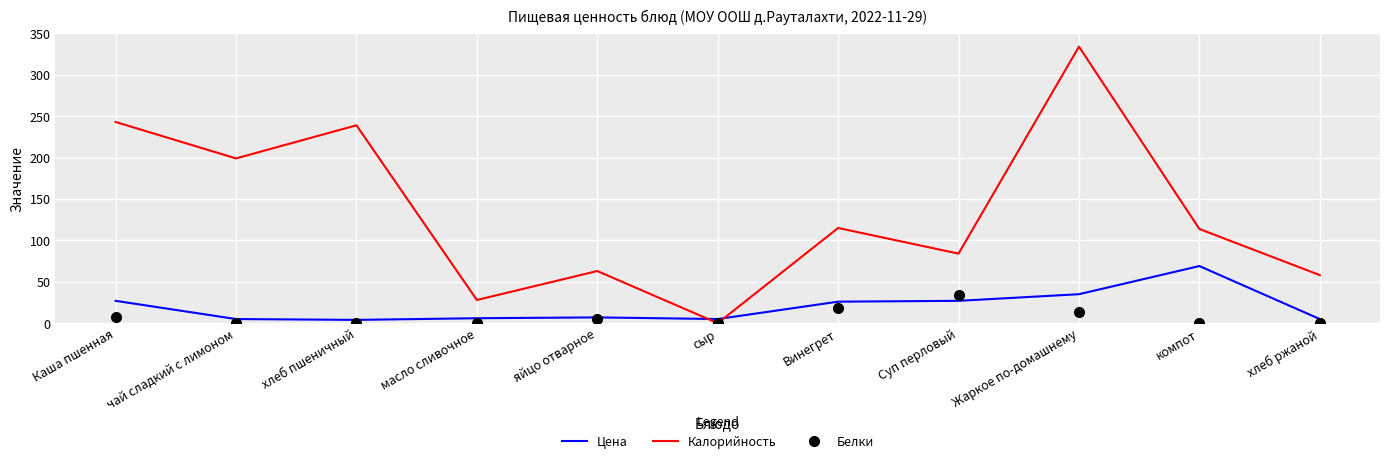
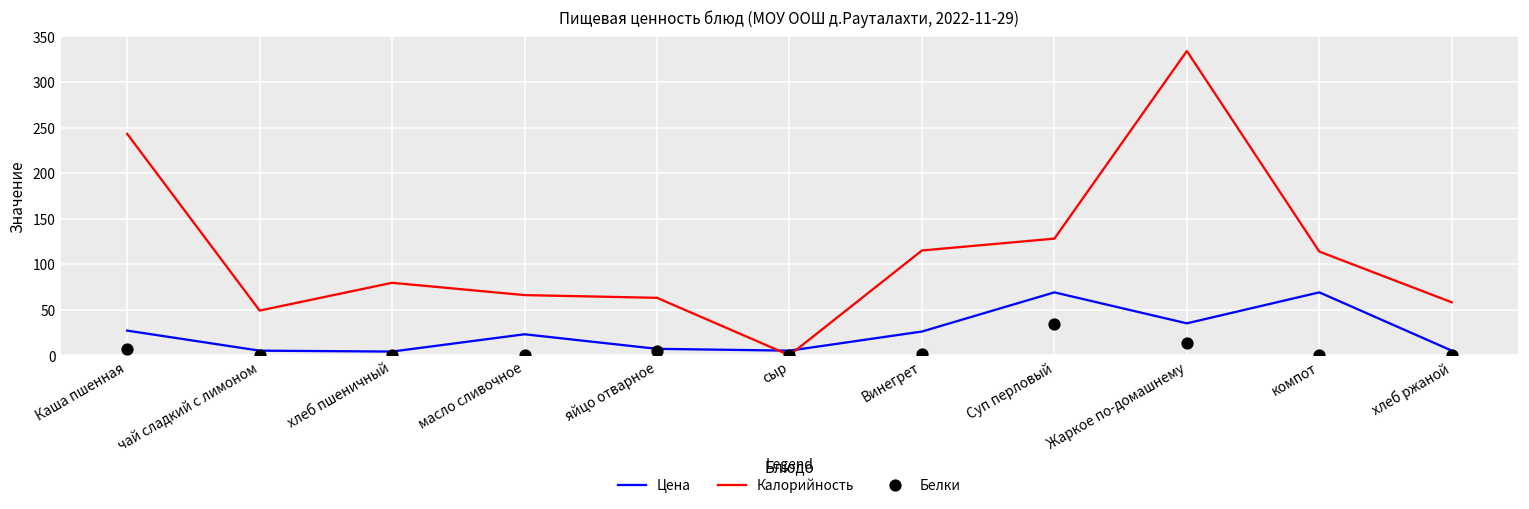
  {
    "Цена": {
      "Каша пшенная": 30,
      "чай сладкий с лимоном": 10,
      "хлеб пшеничный": 0,
-     "масло сливочное": 10,
+     "масло сливочное": 20,
      "сыр": 10,
      "Винегрет": 30,
-     "Суп перловый": 30,
+     "Суп перловый": 70,
      "Жаркое по-домашнему": 40,
      "компот": 70,
      "хлеб ржаной": 10
    },
    "Калорийность": {
      "Каша пшенная": 240,
-     "чай сладкий с лимоном": 200,
-     "хлеб пшеничный": 240,
-     "масло сливочное": 30,
+     "чай сладкий с лимоном": 50,
+     "хлеб пшеничный": 80,
+     "масло сливочное": 70,
      "яйцо отварное": 60,
      "Винегрет": 120,
-     "Суп перловый": 80,
+     "Суп перловый": 130,
      "Жаркое по-домашнему": 330,
      "компот": 110,
      "хлеб ржаной": 60
    },
    "Белки": {
      "Каша пшенная": 10,
      "чай сладкий с лимоном": 0,
      "хлеб пшеничный": 0,
      "масло сливочное": 0,
-     "Винегрет": 20,
+     "Винегрет": 0,
      "Суп перловый": 30,
      "Жаркое по-домашнему": 10,
      "компот": 0,
      "хлеб ржаной": 0
    }
  }
